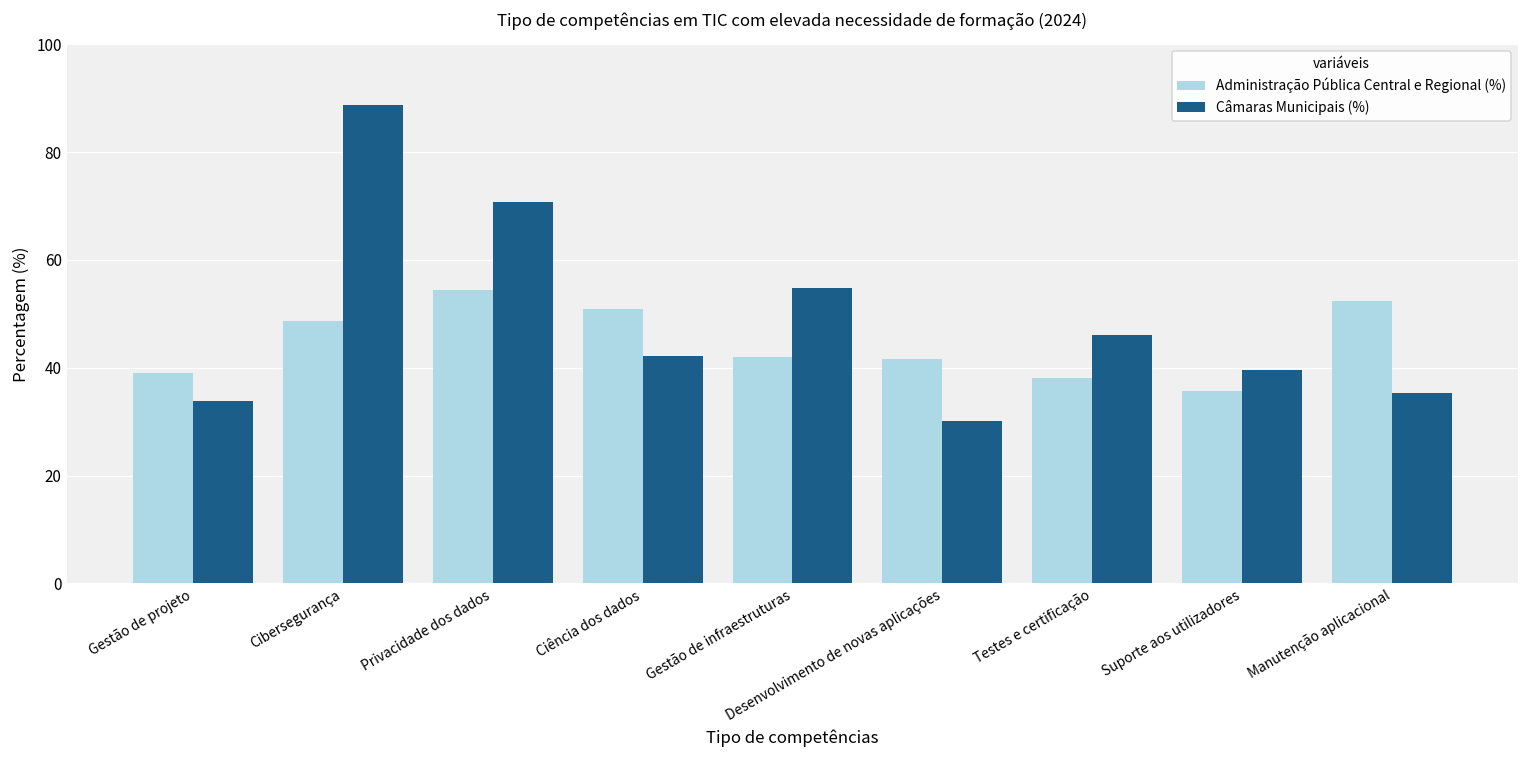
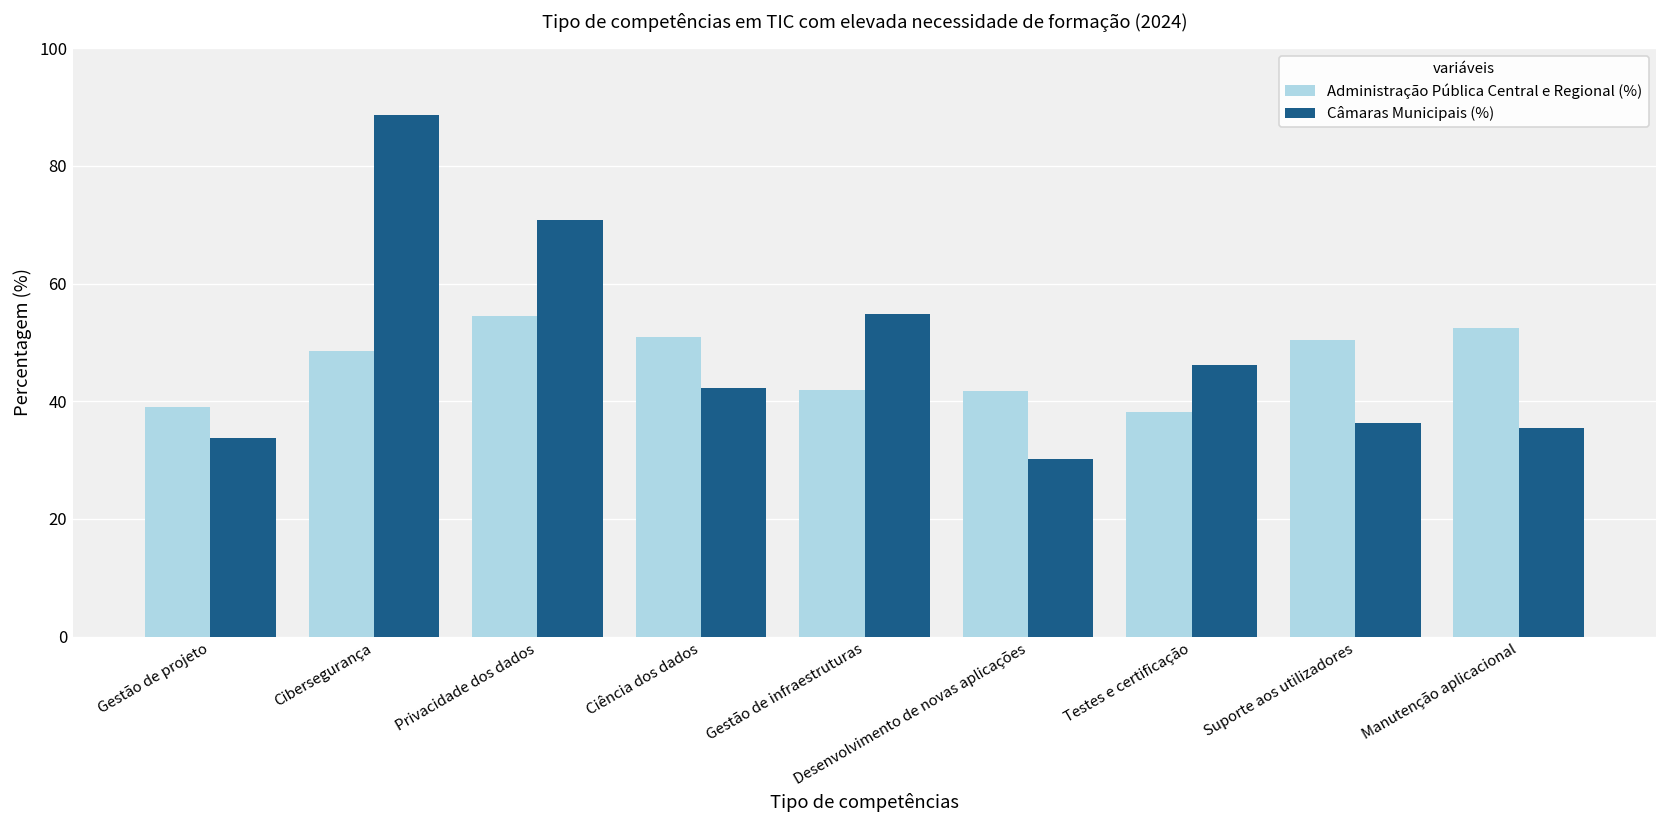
  {
    "Administração Pública Central e Regional (%)": {
      "Gestão de projeto": 39,
      "Cibersegurança": 49,
      "Privacidade dos dados": 54,
      "Ciência dos dados": 51,
      "Gestão de infraestruturas": 42,
      "Desenvolvimento de novas aplicações": 42,
      "Testes e certificação": 38,
-     "Suporte aos utilizadores": 36,
+     "Suporte aos utilizadores": 50,
      "Manutenção aplicacional": 52
    },
    "Câmaras Municipais (%)": {
      "Gestão de projeto": 34,
      "Cibersegurança": 89,
      "Privacidade dos dados": 71,
      "Ciência dos dados": 42,
      "Gestão de infraestruturas": 55,
      "Desenvolvimento de novas aplicações": 30,
      "Testes e certificação": 46,
-     "Suporte aos utilizadores": 40,
+     "Suporte aos utilizadores": 36,
      "Manutenção aplicacional": 35
    }
  }
